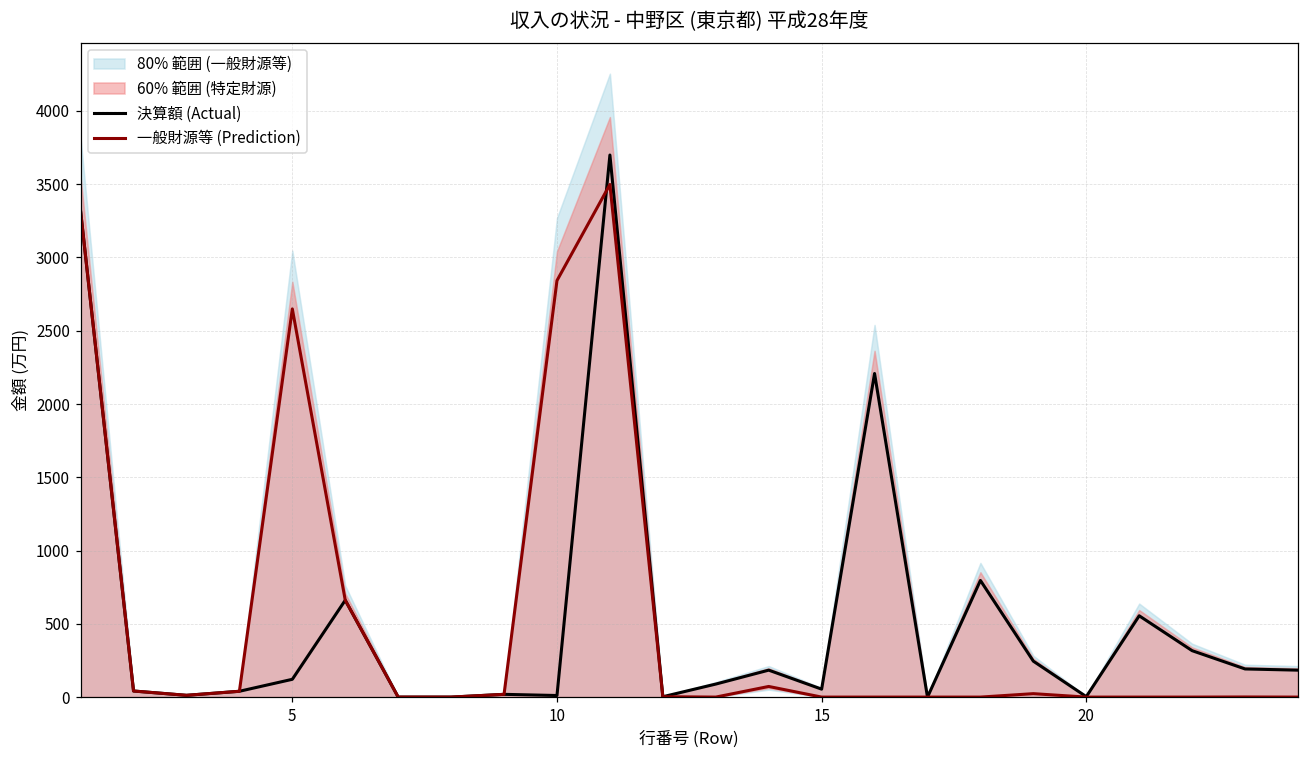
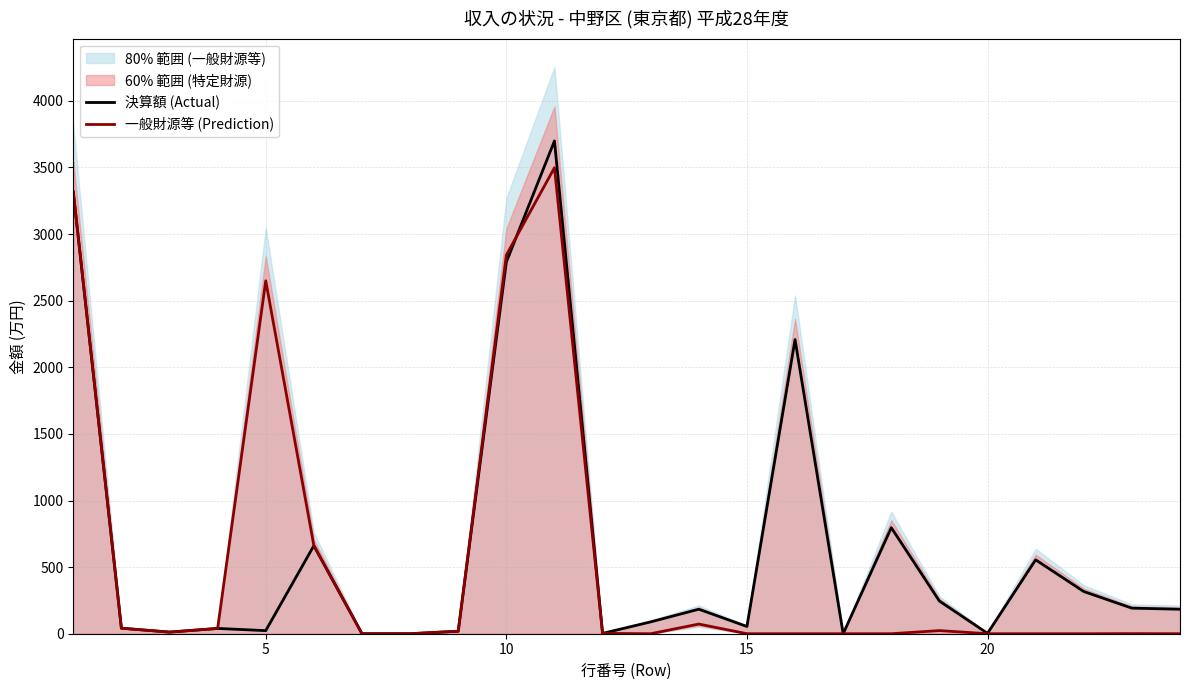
  {
    "決算額 (Actual)": {
-     "5": 120,
-     "10": 10
+     "5": 20,
+     "10": 2790
    },
    "80% 範囲 (一般財源等)": {
      "5": 3050,
      "10": 3270
    },
    "一般財源等 (Prediction)": {
      "5": 2650,
      "10": 2840,
      "15": 0
    },
    "60% 範囲 (特定財源)": {
      "5": 2830,
      "10": 3040
    }
  }
